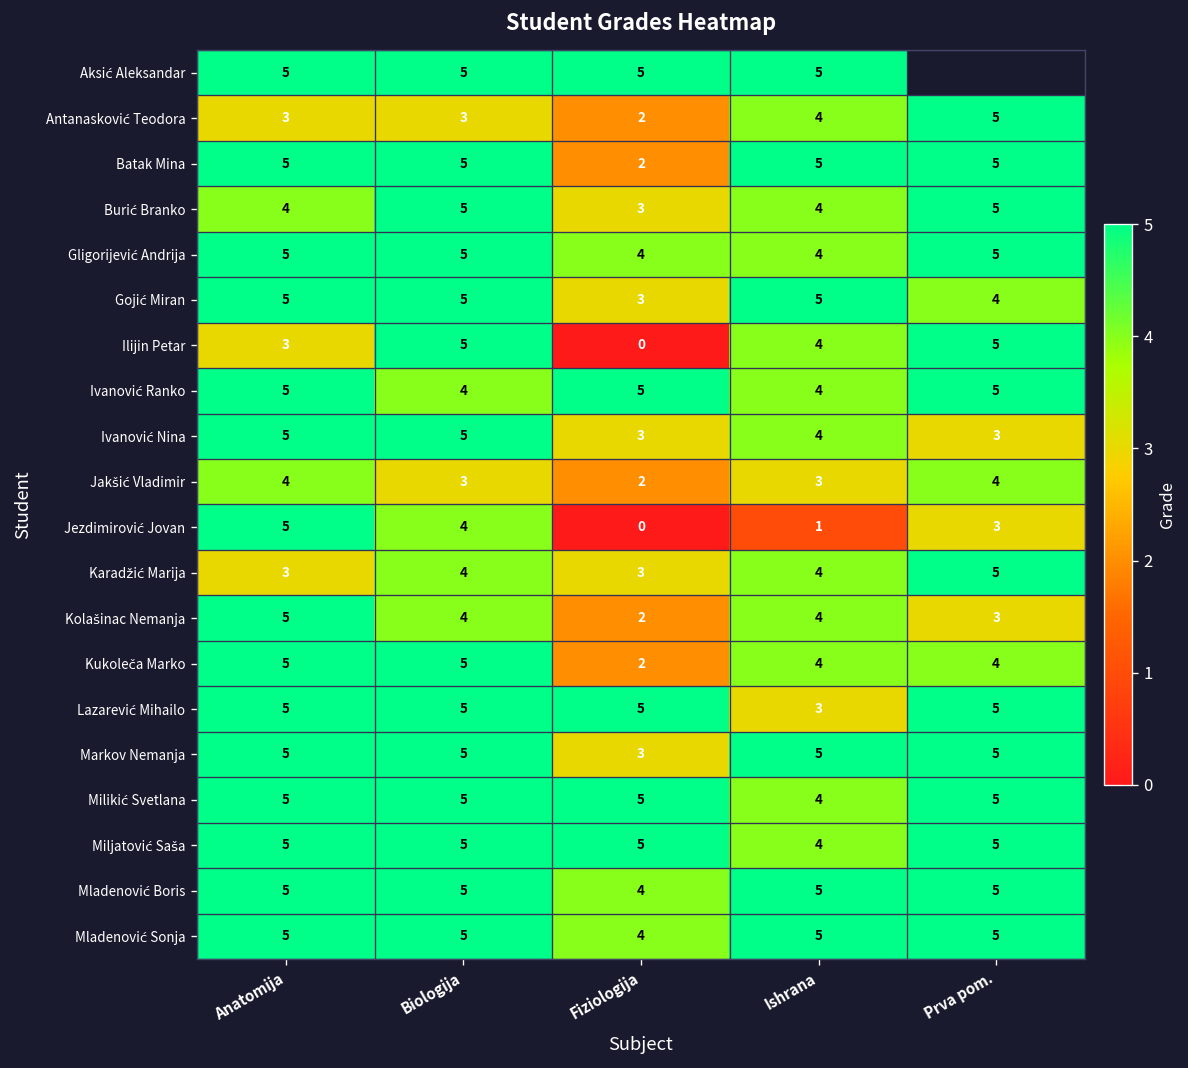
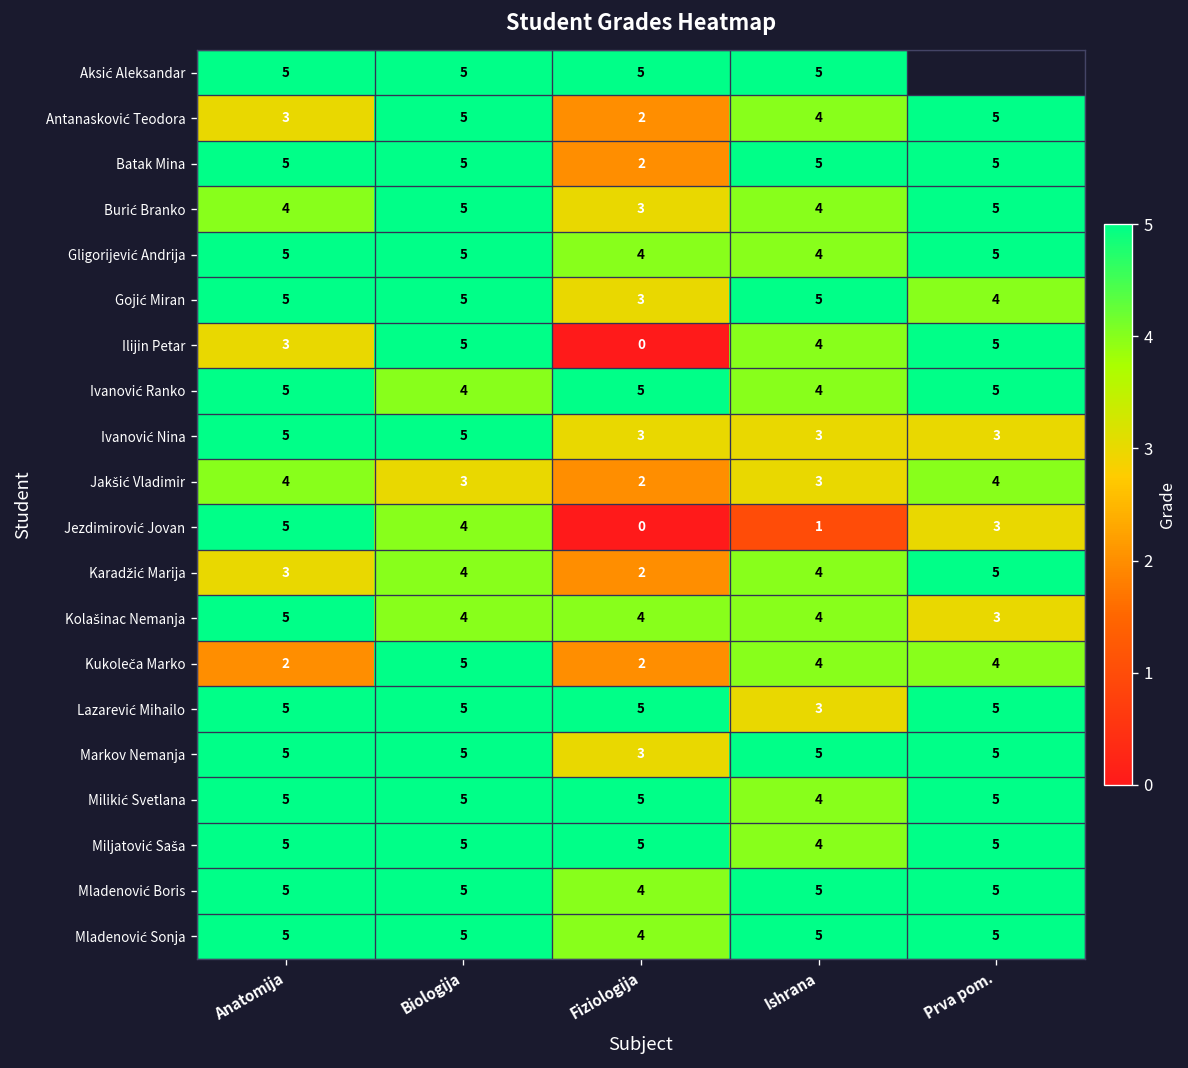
  {
    "Aksić Aleksandar": {
      "Anatomija": 5,
      "Biologija": 5,
      "Fiziologija": 5,
      "Ishrana": 5
    },
    "Antanasković Teodora": {
      "Anatomija": 3,
-     "Biologija": 3,
+     "Biologija": 5,
      "Fiziologija": 2,
      "Ishrana": 4,
      "Prva pom.": 5
    },
    "Batak Mina": {
      "Anatomija": 5,
      "Biologija": 5,
      "Fiziologija": 2,
      "Ishrana": 5,
      "Prva pom.": 5
    },
    "Burić Branko": {
      "Anatomija": 4,
      "Biologija": 5,
      "Fiziologija": 3,
      "Ishrana": 4,
      "Prva pom.": 5
    },
    "Gligorijević Andrija": {
      "Anatomija": 5,
      "Biologija": 5,
      "Fiziologija": 4,
      "Ishrana": 4,
      "Prva pom.": 5
    },
    "Gojić Miran": {
      "Anatomija": 5,
      "Biologija": 5,
      "Fiziologija": 3,
      "Ishrana": 5,
      "Prva pom.": 4
    },
    "Ilijin Petar": {
      "Anatomija": 3,
      "Biologija": 5,
      "Fiziologija": 0,
      "Ishrana": 4,
      "Prva pom.": 5
    },
    "Ivanović Ranko": {
      "Anatomija": 5,
      "Biologija": 4,
      "Fiziologija": 5,
      "Ishrana": 4,
      "Prva pom.": 5
    },
    "Ivanović Nina": {
      "Anatomija": 5,
      "Biologija": 5,
      "Fiziologija": 3,
-     "Ishrana": 4,
+     "Ishrana": 3,
      "Prva pom.": 3
    },
    "Jakšić Vladimir": {
      "Anatomija": 4,
      "Biologija": 3,
      "Fiziologija": 2,
      "Ishrana": 3,
      "Prva pom.": 4
    },
    "Jezdimirović Jovan": {
      "Anatomija": 5,
      "Biologija": 4,
      "Fiziologija": 0,
      "Ishrana": 1,
      "Prva pom.": 3
    },
    "Karadžić Marija": {
      "Anatomija": 3,
      "Biologija": 4,
-     "Fiziologija": 3,
+     "Fiziologija": 2,
      "Ishrana": 4,
      "Prva pom.": 5
    },
    "Kolašinac Nemanja": {
      "Anatomija": 5,
      "Biologija": 4,
-     "Fiziologija": 2,
+     "Fiziologija": 4,
      "Ishrana": 4,
      "Prva pom.": 3
    },
    "Kukoleča Marko": {
-     "Anatomija": 5,
+     "Anatomija": 2,
      "Biologija": 5,
      "Fiziologija": 2,
      "Ishrana": 4,
      "Prva pom.": 4
    },
    "Lazarević Mihailo": {
      "Anatomija": 5,
      "Biologija": 5,
      "Fiziologija": 5,
      "Ishrana": 3,
      "Prva pom.": 5
    },
    "Markov Nemanja": {
      "Anatomija": 5,
      "Biologija": 5,
      "Fiziologija": 3,
      "Ishrana": 5,
      "Prva pom.": 5
    },
    "Milikić Svetlana": {
      "Anatomija": 5,
      "Biologija": 5,
      "Fiziologija": 5,
      "Ishrana": 4,
      "Prva pom.": 5
    },
    "Miljatović Saša": {
      "Anatomija": 5,
      "Biologija": 5,
      "Fiziologija": 5,
      "Ishrana": 4,
      "Prva pom.": 5
    },
    "Mladenović Boris": {
      "Anatomija": 5,
      "Biologija": 5,
      "Fiziologija": 4,
      "Ishrana": 5,
      "Prva pom.": 5
    },
    "Mladenović Sonja": {
      "Anatomija": 5,
      "Biologija": 5,
      "Fiziologija": 4,
      "Ishrana": 5,
      "Prva pom.": 5
    }
  }
